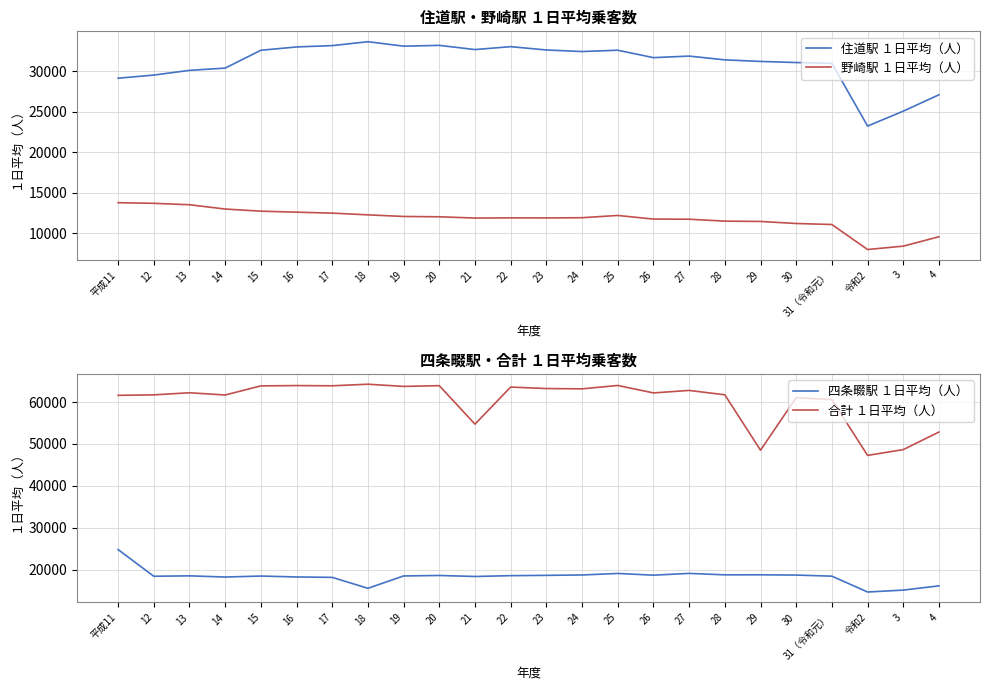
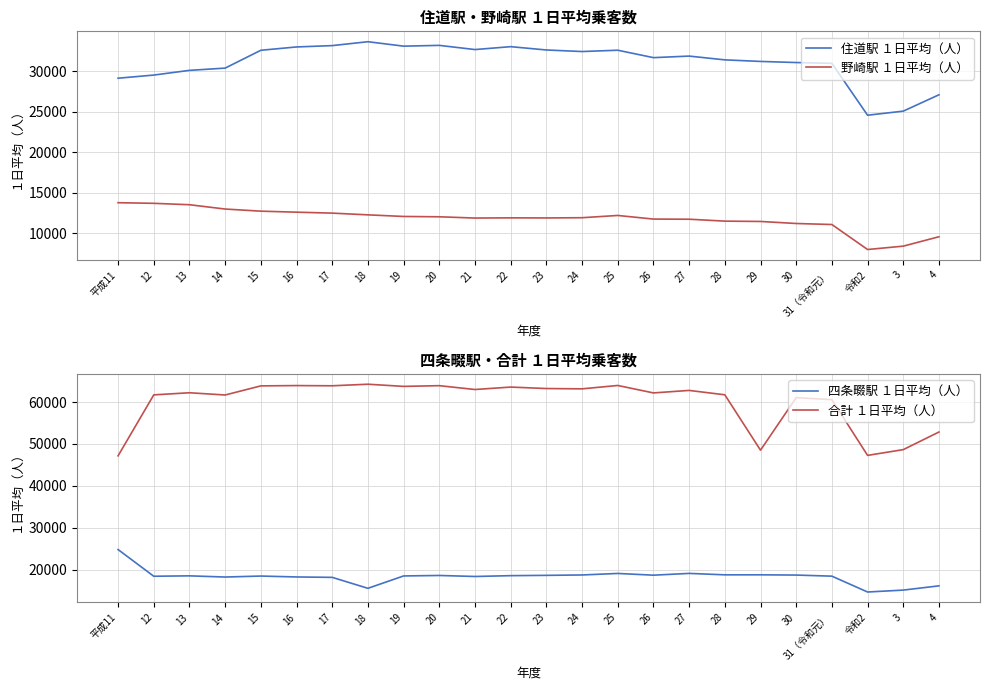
  {
    "住道駅・野崎駅 １日平均乗客数": {
      "住道駅 １日平均（人）": {
        "平成11": 29000,
        "12": 30000,
        "13": 30000,
        "14": 30000,
        "15": 33000,
        "16": 33000,
        "17": 33000,
        "18": 34000,
        "19": 33000,
        "20": 33000,
        "21": 33000,
        "22": 33000,
        "23": 33000,
        "24": 32000,
        "25": 33000,
        "26": 32000,
        "27": 32000,
        "28": 31000,
        "29": 31000,
        "30": 31000,
-       "令和2": 23000,
+       "令和2": 25000,
        "3": 25000,
        "4": 27000
      },
      "野崎駅 １日平均（人）": {
        "平成11": 14000,
        "12": 14000,
        "13": 14000,
        "14": 13000,
        "15": 13000,
        "16": 13000,
        "17": 12000,
        "18": 12000,
        "19": 12000,
        "20": 12000,
        "21": 12000,
        "22": 12000,
        "23": 12000,
        "24": 12000,
        "25": 12000,
        "26": 12000,
        "27": 12000,
        "28": 11000,
        "29": 11000,
        "30": 11000,
        "31（令和元）": 11000,
        "令和2": 8000,
        "3": 8000,
        "4": 10000
      }
    },
    "四条畷駅・合計 １日平均乗客数": {
      "四条畷駅 １日平均（人）": {
        "平成11": 25000,
        "12": 18000,
        "13": 19000,
        "14": 18000,
        "15": 19000,
        "16": 18000,
        "17": 18000,
        "18": 16000,
        "19": 19000,
        "20": 19000,
        "21": 18000,
        "22": 19000,
        "23": 19000,
        "24": 19000,
        "25": 19000,
        "26": 19000,
        "27": 19000,
        "28": 19000,
        "29": 19000,
        "30": 19000,
        "31（令和元）": 18000,
        "令和2": 15000,
        "3": 15000,
        "4": 16000
      },
      "合計 １日平均（人）": {
-       "平成11": 62000,
+       "平成11": 47000,
        "12": 62000,
        "13": 62000,
        "14": 62000,
        "15": 64000,
        "16": 64000,
        "17": 64000,
        "18": 64000,
        "19": 64000,
        "20": 64000,
-       "21": 55000,
+       "21": 63000,
        "22": 64000,
        "23": 63000,
        "24": 63000,
        "25": 64000,
        "26": 62000,
        "27": 63000,
        "28": 62000,
        "29": 49000,
        "令和2": 47000,
        "3": 49000,
        "4": 53000
      }
    }
  }
